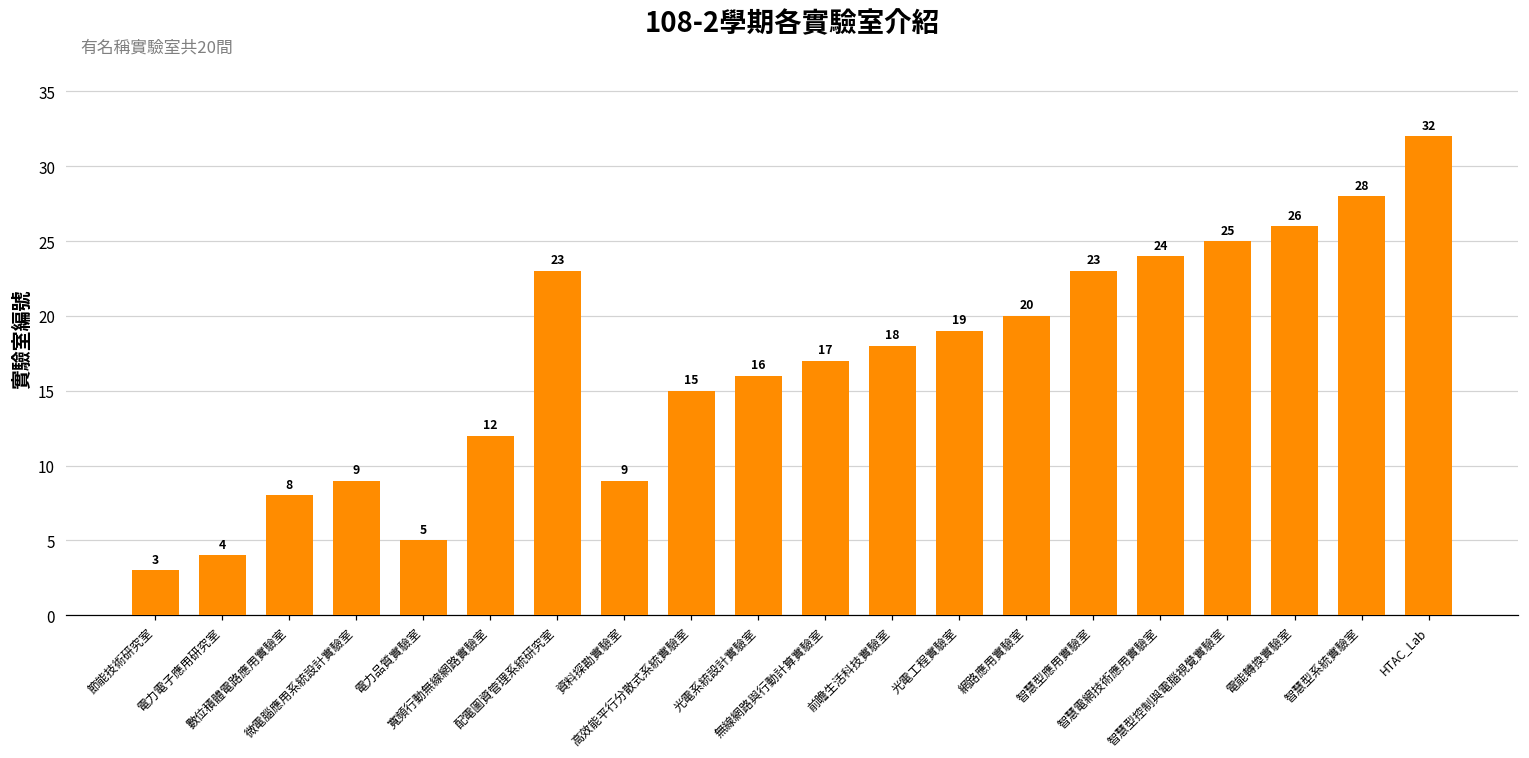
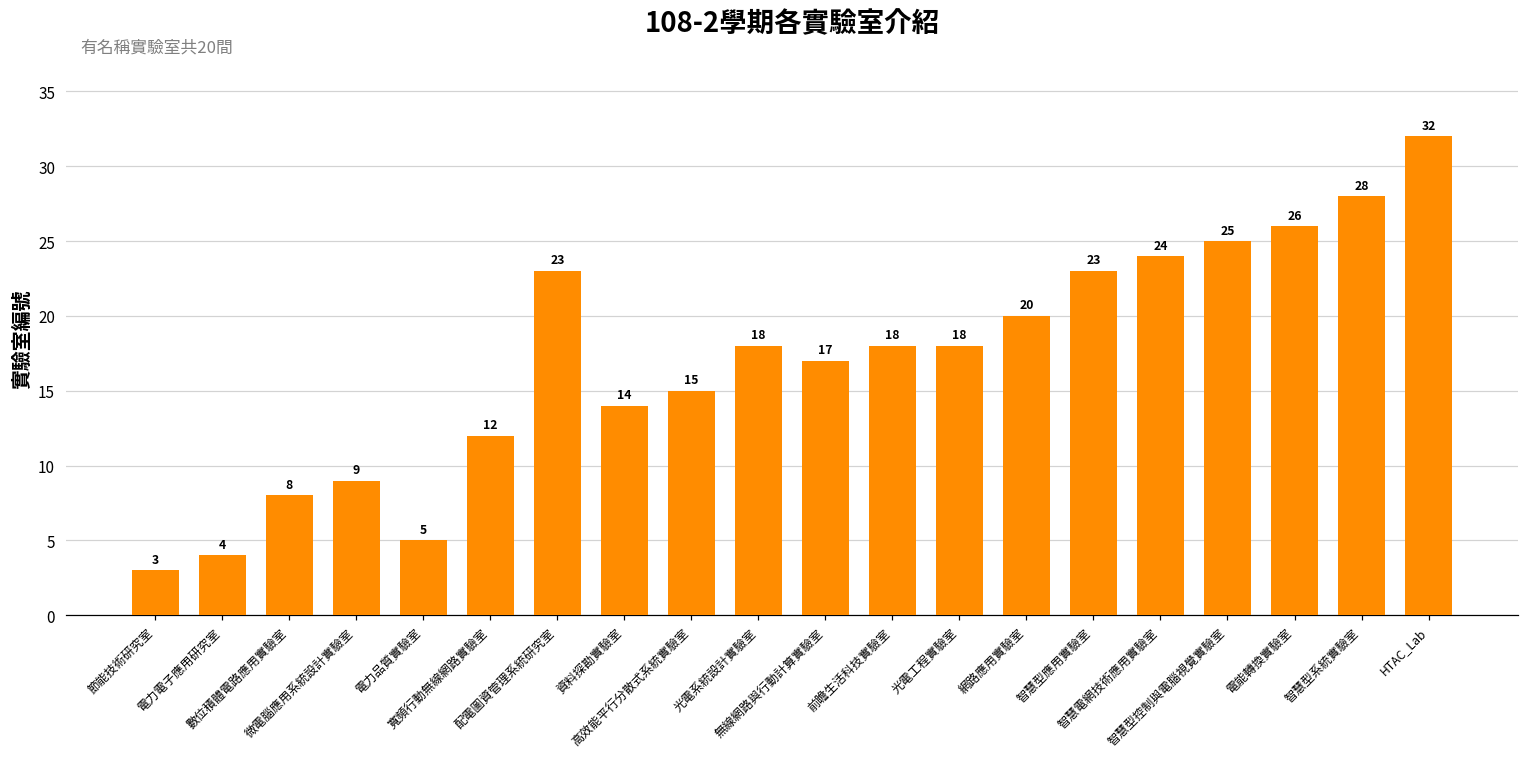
  {
    "節能技術研究室": 3,
    "電力電子應用研究室": 4,
    "數位積體電路應用實驗室": 8,
    "微電腦應用系統設計實驗室": 9,
    "電力品質實驗室": 5,
    "寬頻行動無線網路實驗室": 12,
    "配電圖資管理系統研究室": 23,
-   "資料探勘實驗室": 9,
+   "資料探勘實驗室": 14,
    "高效能平行分散式系統實驗室": 15,
-   "光電系統設計實驗室": 16,
+   "光電系統設計實驗室": 18,
    "無線網路與行動計算實驗室": 17,
    "前瞻生活科技實驗室": 18,
-   "光電工程實驗室": 19,
+   "光電工程實驗室": 18,
    "網路應用實驗室": 20,
    "智慧型應用實驗室": 23,
    "智慧電網技術應用實驗室": 24,
    "智慧型控制與電腦視覺實驗室": 25,
    "電能轉換實驗室": 26,
    "智慧型系統實驗室": 28,
    "HTAC_Lab": 32
  }
